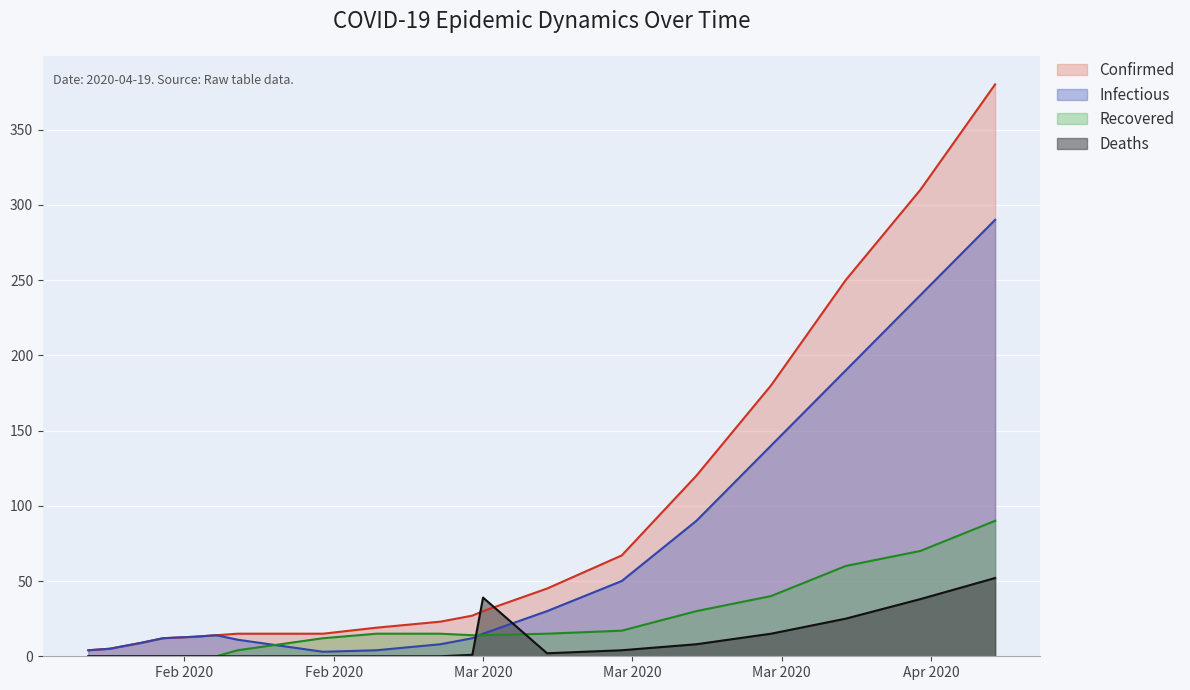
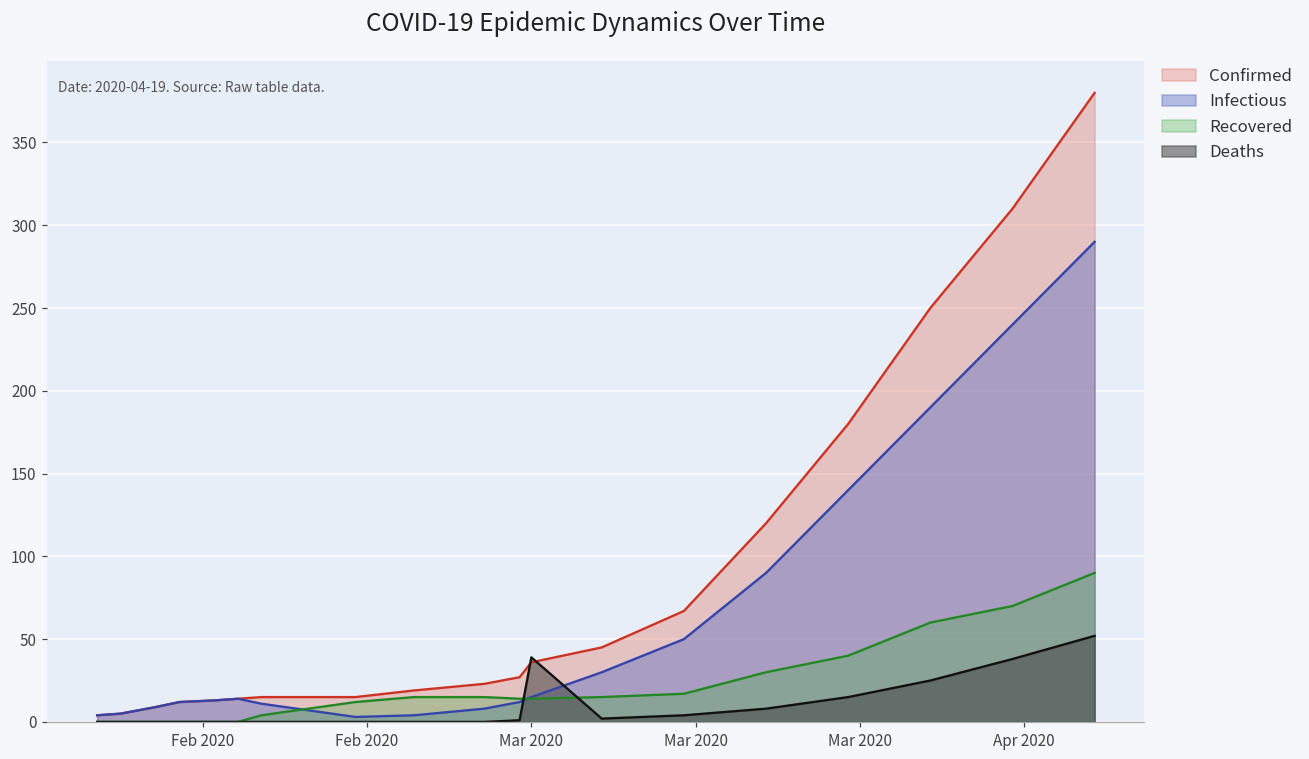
  {
    "Confirmed": {
-     "Mar 2020": 30
+     "Mar 2020": 36
    },
    "Deaths": {
      "Mar 2020": 39
    }
  }
